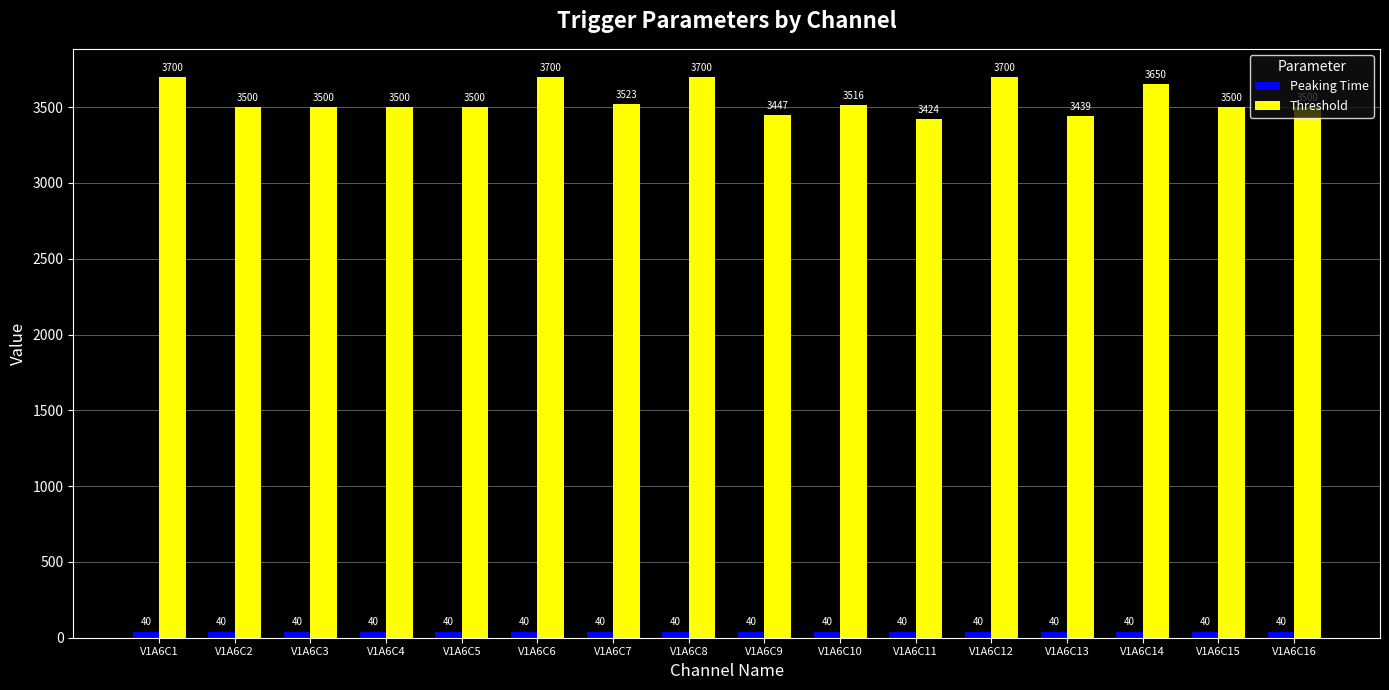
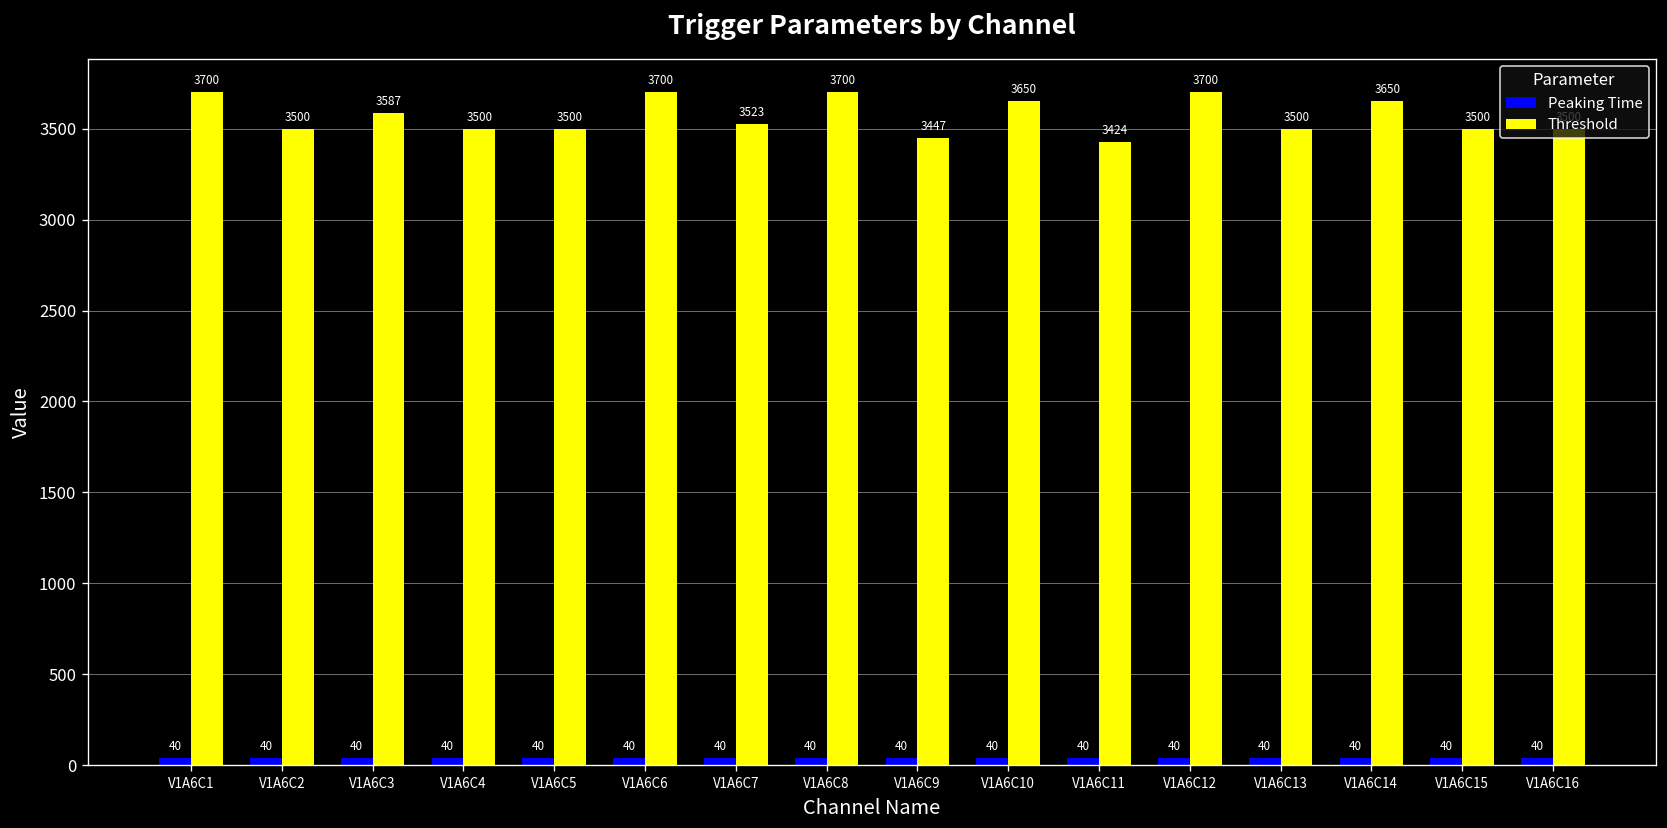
  {
    "Peaking Time": {
      "V1A6C1": 40,
      "V1A6C2": 40,
      "V1A6C3": 40,
      "V1A6C4": 40,
      "V1A6C5": 40,
      "V1A6C6": 40,
      "V1A6C7": 40,
      "V1A6C8": 40,
      "V1A6C9": 40,
      "V1A6C10": 40,
      "V1A6C11": 40,
      "V1A6C12": 40,
      "V1A6C13": 40,
      "V1A6C14": 40,
      "V1A6C15": 40,
      "V1A6C16": 40
    },
    "Threshold": {
      "V1A6C1": 3700,
      "V1A6C2": 3500,
-     "V1A6C3": 3500,
+     "V1A6C3": 3587,
      "V1A6C4": 3500,
      "V1A6C5": 3500,
      "V1A6C6": 3700,
      "V1A6C7": 3523,
      "V1A6C8": 3700,
      "V1A6C9": 3447,
-     "V1A6C10": 3516,
+     "V1A6C10": 3650,
      "V1A6C11": 3424,
      "V1A6C12": 3700,
-     "V1A6C13": 3439,
+     "V1A6C13": 3500,
      "V1A6C14": 3650,
      "V1A6C15": 3500
    }
  }
